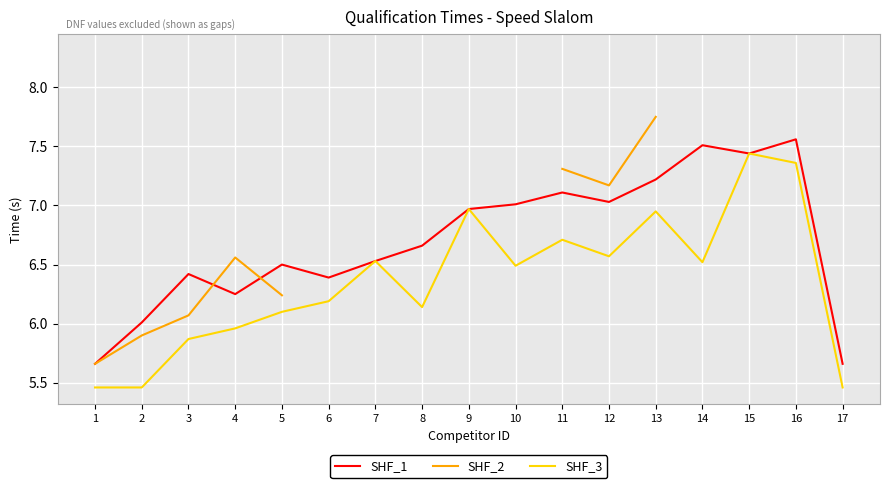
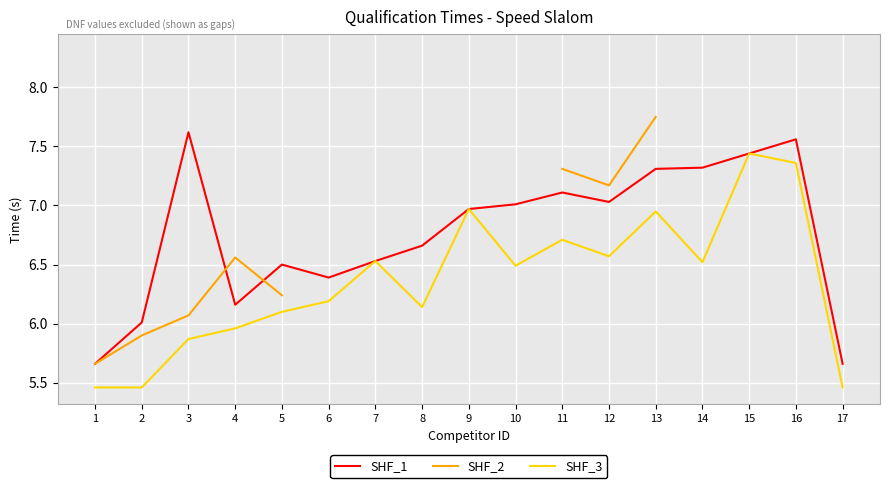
  {
    "SHF_1": {
      "2": 6.01,
-     "3": 6.42,
-     "4": 6.25,
+     "3": 7.62,
+     "4": 6.16,
      "5": 6.50,
      "6": 6.39,
      "8": 6.66,
      "10": 7.01,
      "11": 7.11,
      "12": 7.03,
-     "13": 7.22,
-     "14": 7.51,
+     "13": 7.31,
+     "14": 7.32,
      "16": 7.56
    }
  }
